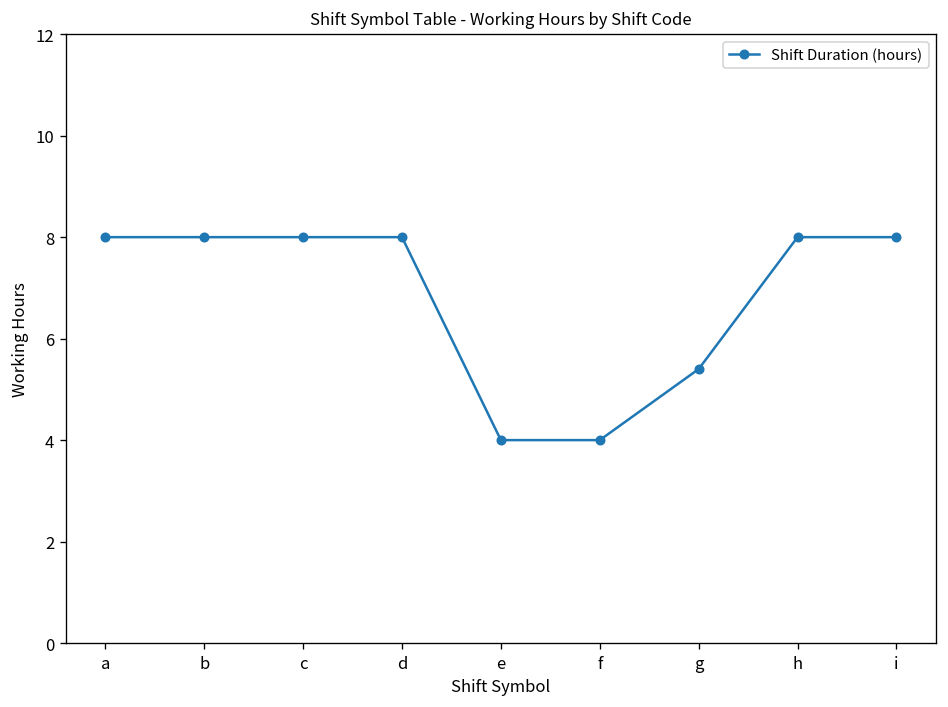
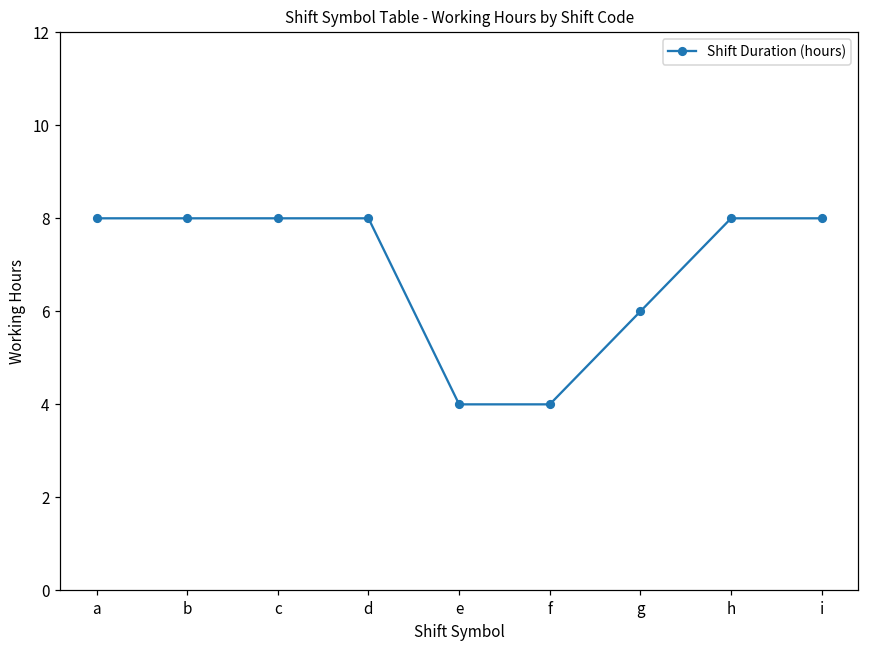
  {
    "a": 8.0,
    "b": 8.0,
    "c": 8.0,
    "d": 8.0,
    "e": 4.0,
    "f": 4.0,
-   "g": 5.4,
+   "g": 6.0,
    "h": 8.0,
    "i": 8.0
  }
